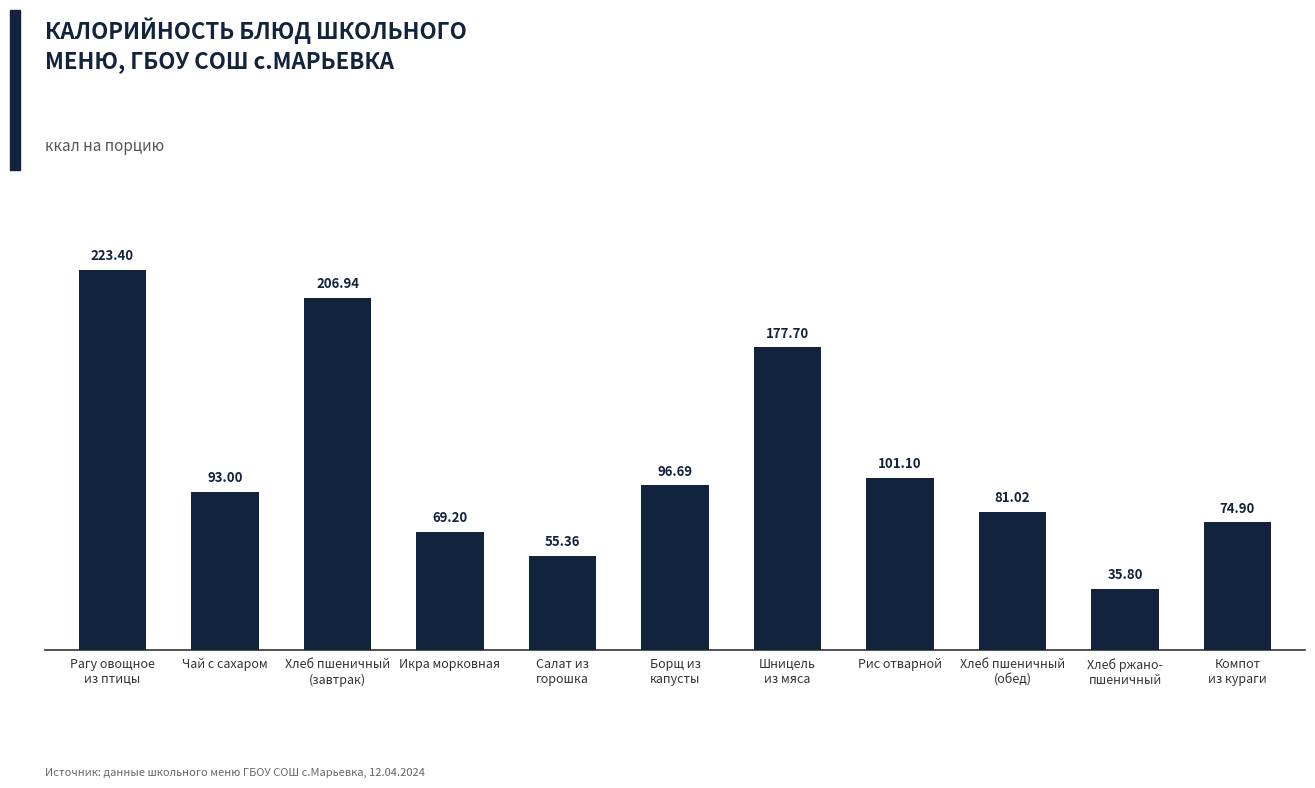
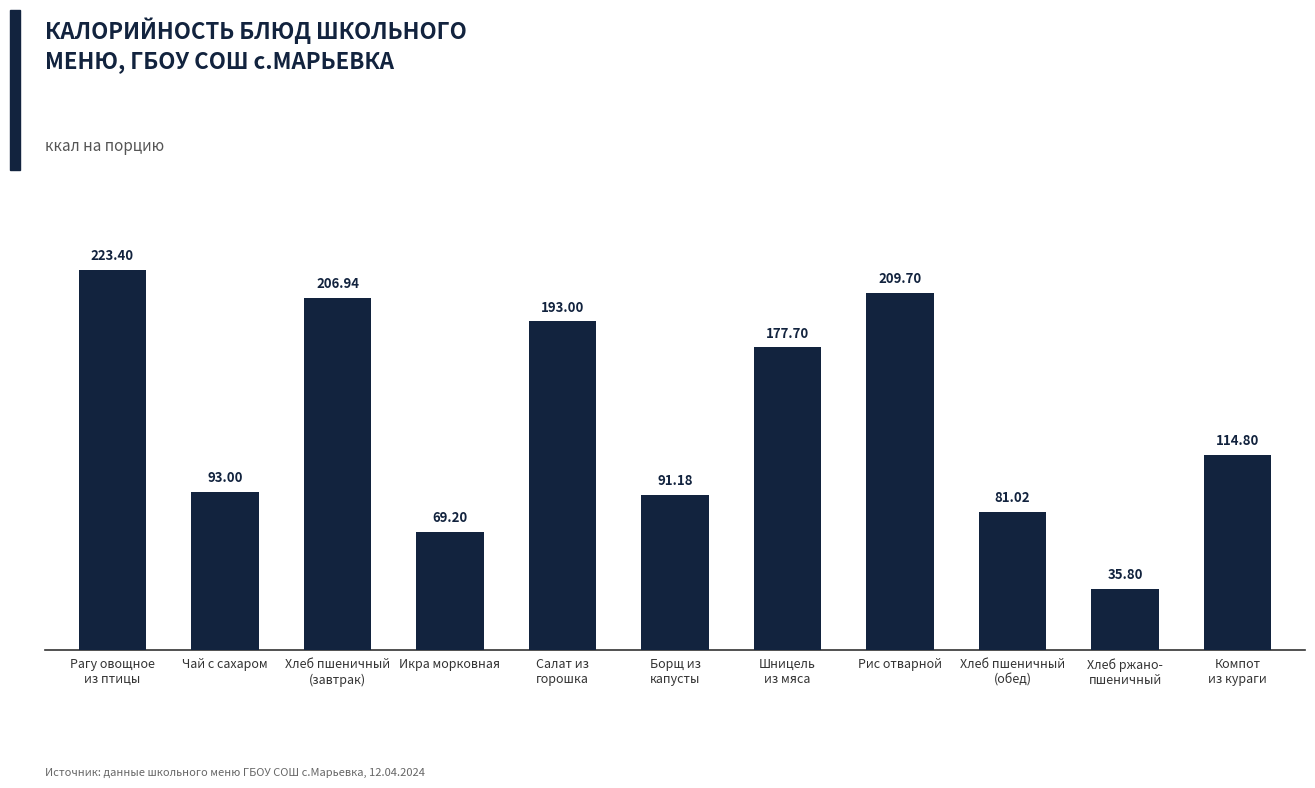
  {
    "Рагу овощное из птицы": 223.40,
    "Чай с сахаром": 93.00,
    "Хлеб пшеничный (завтрак)": 206.94,
    "Икра морковная": 69.20,
-   "Салат из горошка": 55.36,
-   "Борщ из капусты": 96.69,
+   "Салат из горошка": 193.00,
+   "Борщ из капусты": 91.18,
    "Шницель из мяса": 177.70,
-   "Рис отварной": 101.10,
+   "Рис отварной": 209.70,
    "Хлеб пшеничный (обед)": 81.02,
    "Хлеб ржано- пшеничный": 35.80,
-   "Компот из кураги": 74.90
+   "Компот из кураги": 114.80
  }
